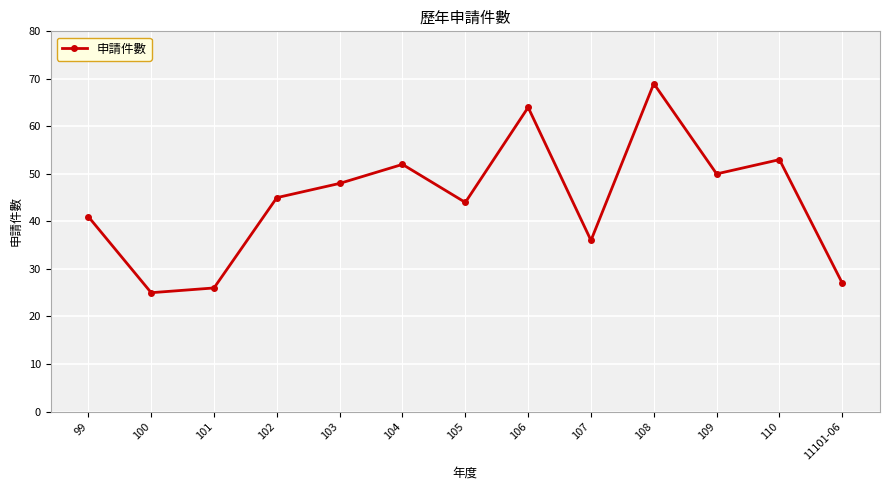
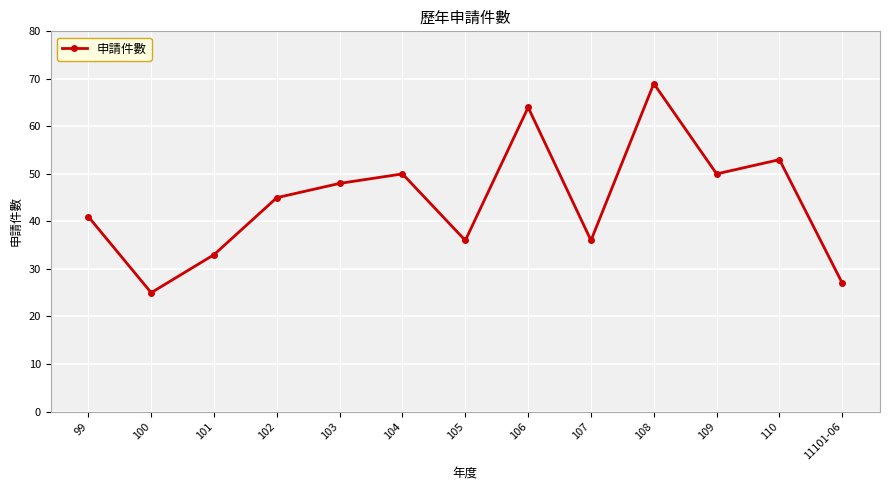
  {
    "99": 41,
    "100": 25,
-   "101": 26,
+   "101": 33,
    "102": 45,
    "103": 48,
-   "104": 52,
-   "105": 44,
+   "104": 50,
+   "105": 36,
    "106": 64,
    "107": 36,
    "108": 69,
    "109": 50,
    "110": 53,
    "11101-06": 27
  }
